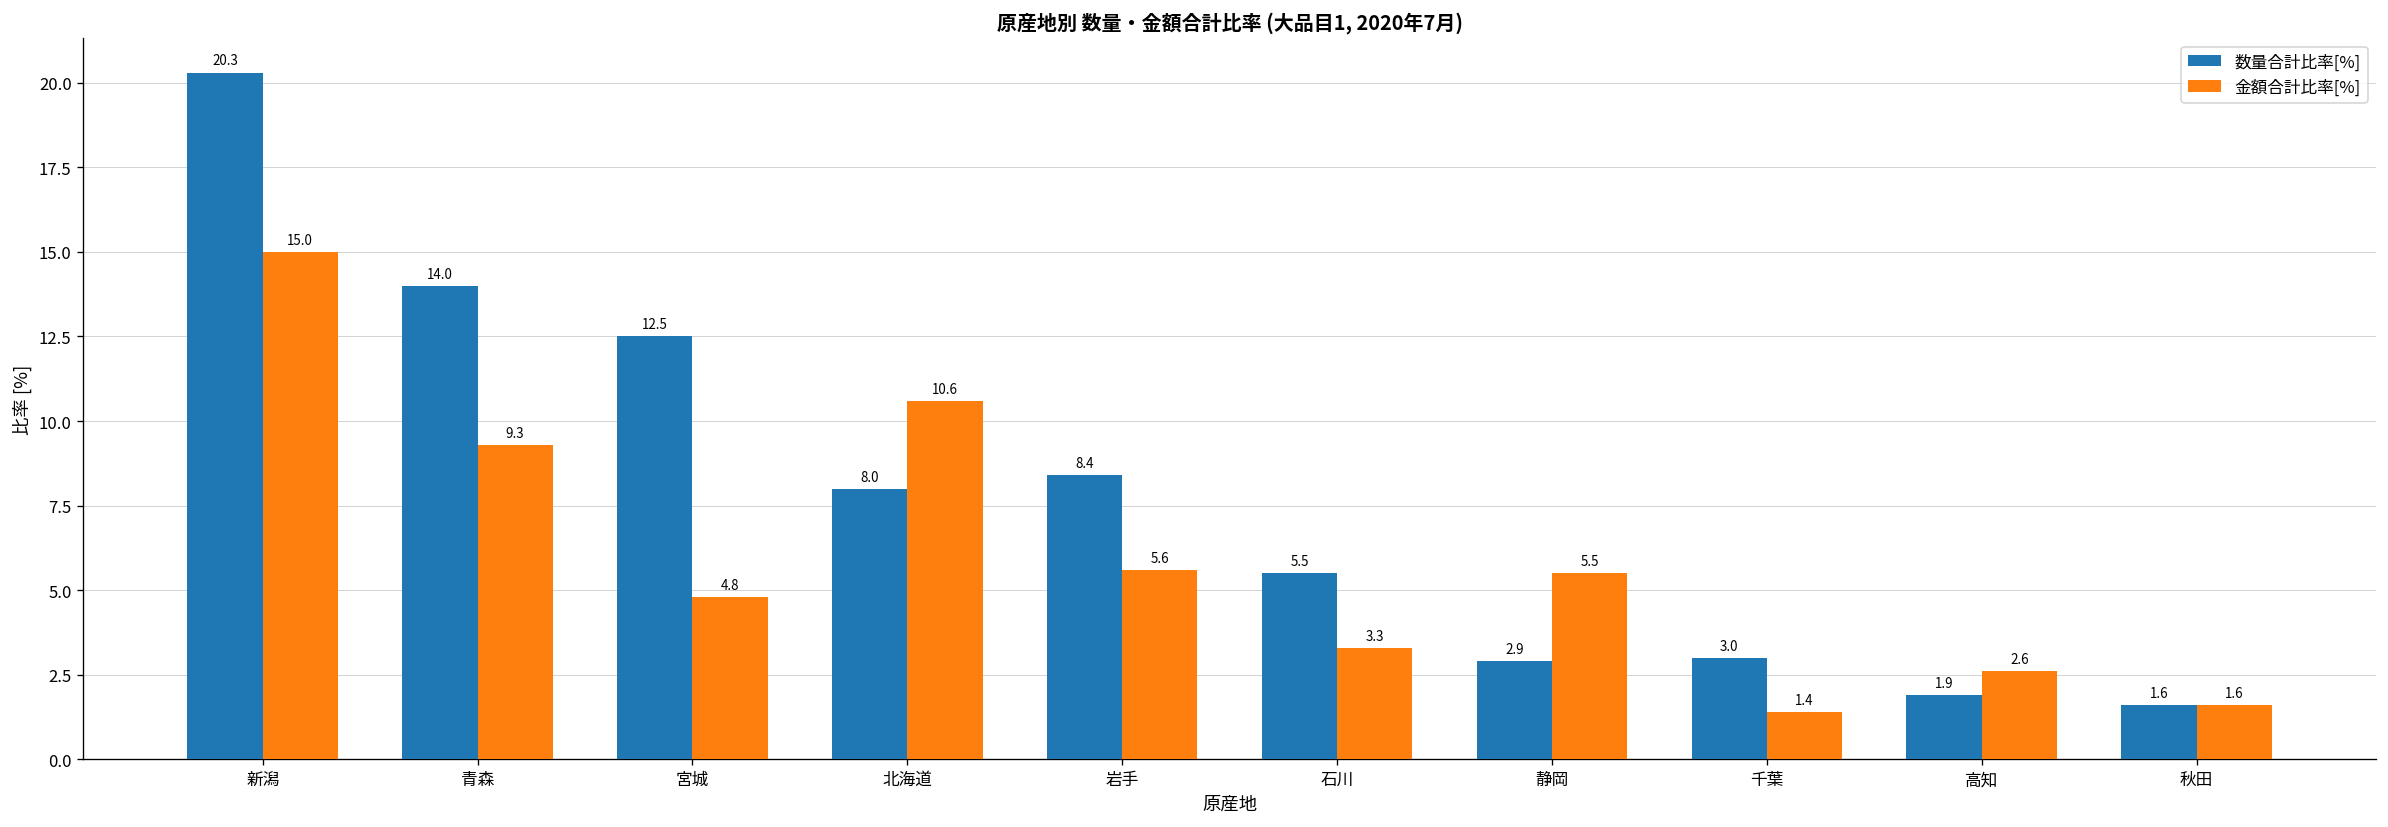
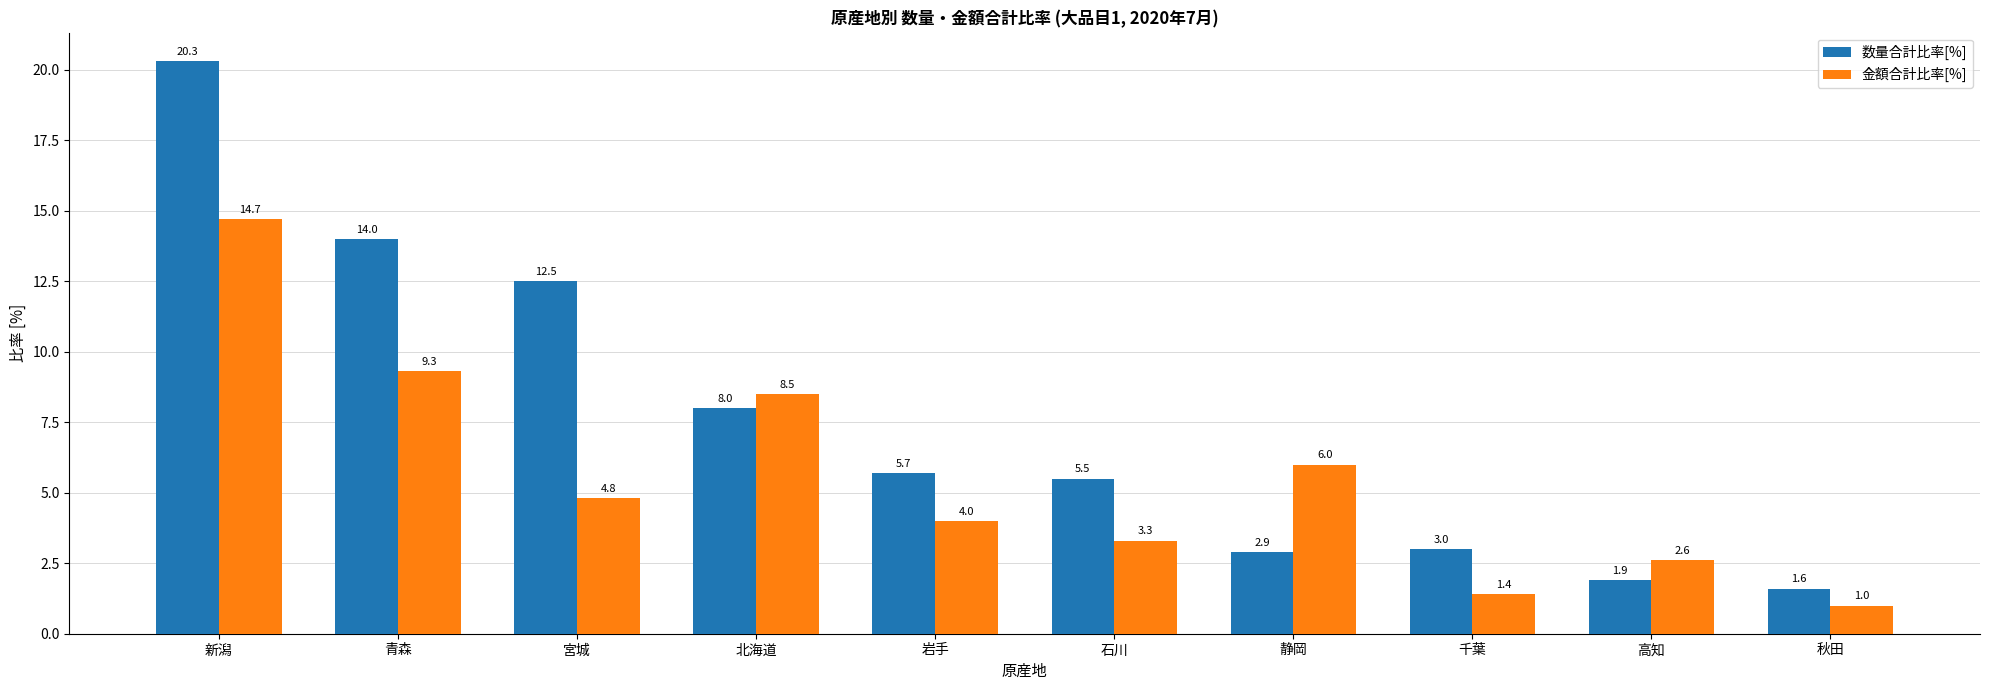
  {
    "数量合計比率[%]": {
      "新潟": 20.3,
      "青森": 14.0,
      "宮城": 12.5,
      "北海道": 8.0,
-     "岩手": 8.4,
+     "岩手": 5.7,
      "石川": 5.5,
      "静岡": 2.9,
      "千葉": 3.0,
      "高知": 1.9,
      "秋田": 1.6
    },
    "金額合計比率[%]": {
-     "新潟": 15.0,
+     "新潟": 14.7,
      "青森": 9.3,
      "宮城": 4.8,
-     "北海道": 10.6,
-     "岩手": 5.6,
+     "北海道": 8.5,
+     "岩手": 4.0,
      "石川": 3.3,
-     "静岡": 5.5,
+     "静岡": 6.0,
      "千葉": 1.4,
      "高知": 2.6,
-     "秋田": 1.6
+     "秋田": 1.0
    }
  }
